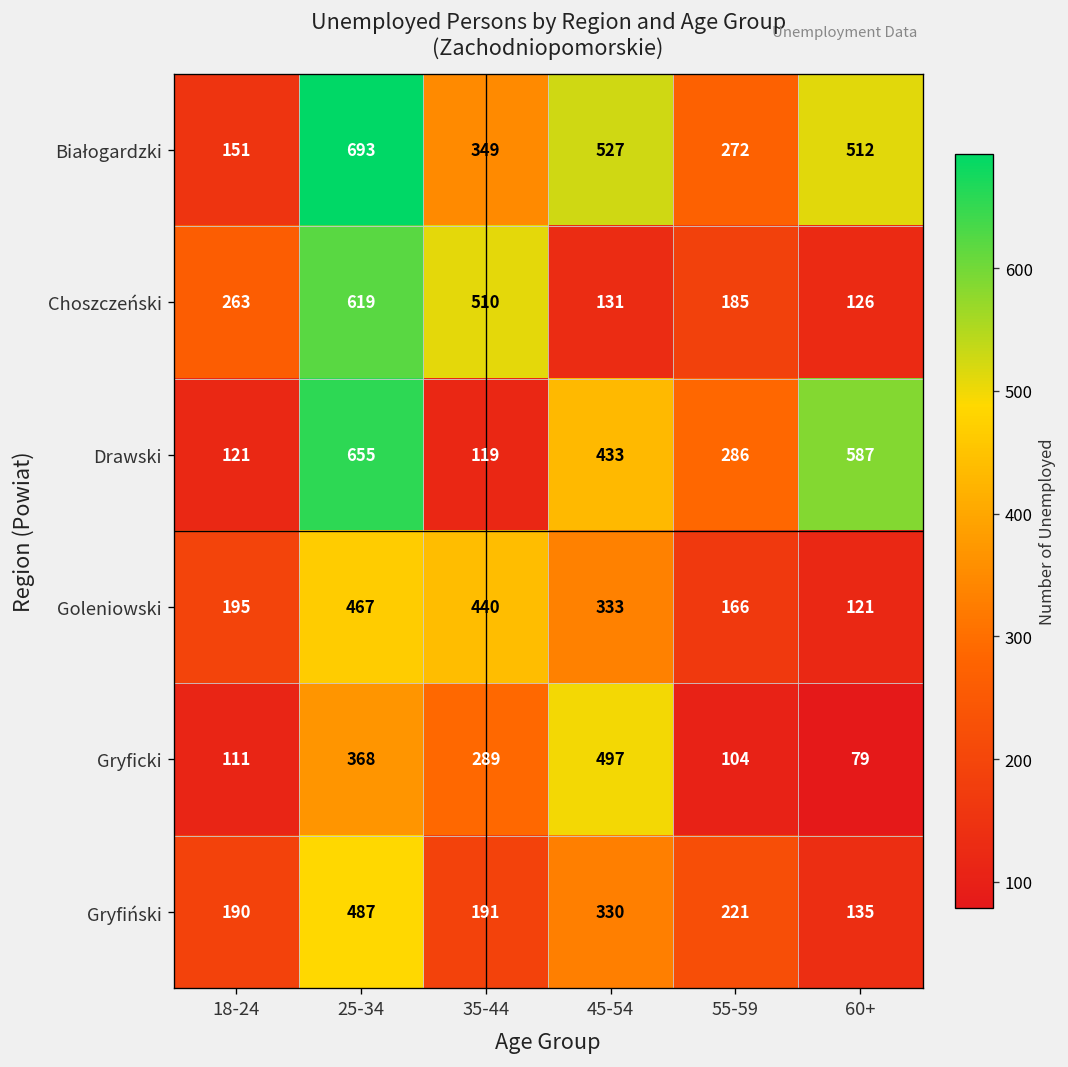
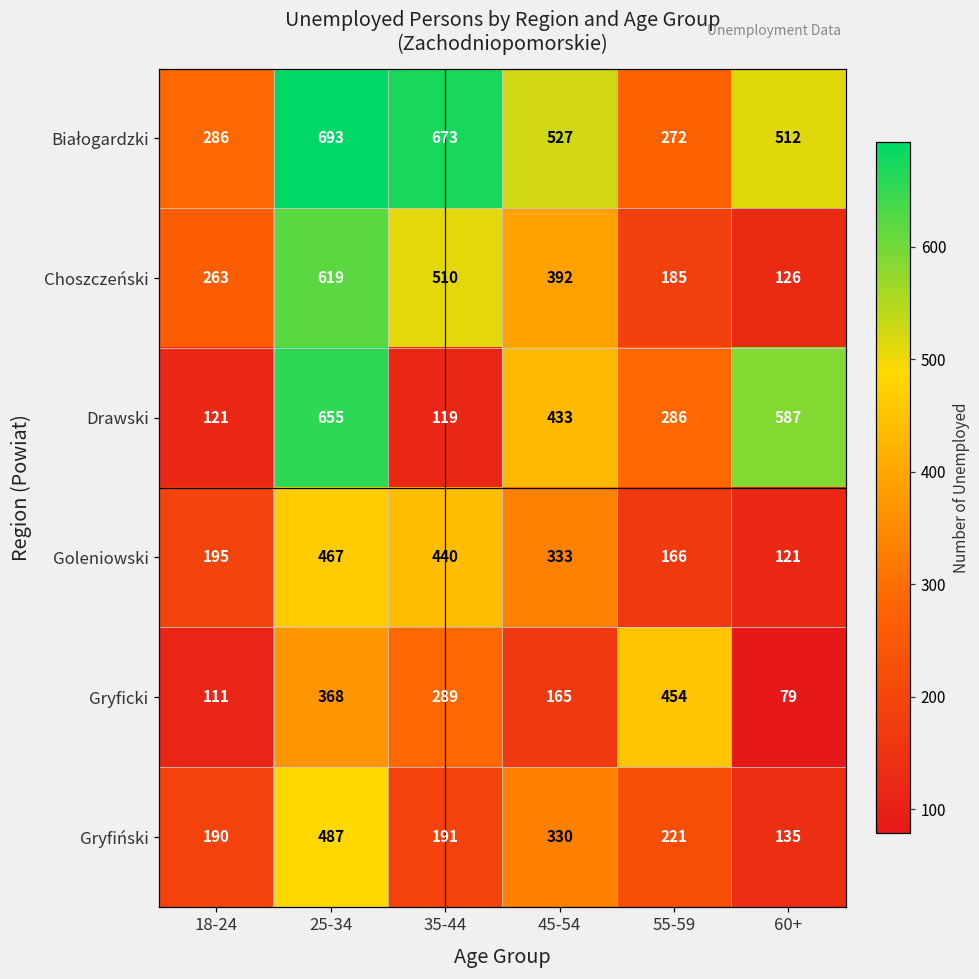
  {
    "Białogardzki": {
-     "18-24": 151,
+     "18-24": 286,
      "25-34": 693,
-     "35-44": 349,
+     "35-44": 673,
      "45-54": 527,
      "55-59": 272,
      "60+": 512
    },
    "Choszczeński": {
      "18-24": 263,
      "25-34": 619,
      "35-44": 510,
-     "45-54": 131,
+     "45-54": 392,
      "55-59": 185,
      "60+": 126
    },
    "Drawski": {
      "18-24": 121,
      "25-34": 655,
      "35-44": 119,
      "45-54": 433,
      "55-59": 286,
      "60+": 587
    },
    "Goleniowski": {
      "18-24": 195,
      "25-34": 467,
      "35-44": 440,
      "45-54": 333,
      "55-59": 166,
      "60+": 121
    },
    "Gryficki": {
      "18-24": 111,
      "25-34": 368,
      "35-44": 289,
-     "45-54": 497,
-     "55-59": 104,
+     "45-54": 165,
+     "55-59": 454,
      "60+": 79
    },
    "Gryfiński": {
      "18-24": 190,
      "25-34": 487,
      "35-44": 191,
      "45-54": 330,
      "55-59": 221,
      "60+": 135
    }
  }
